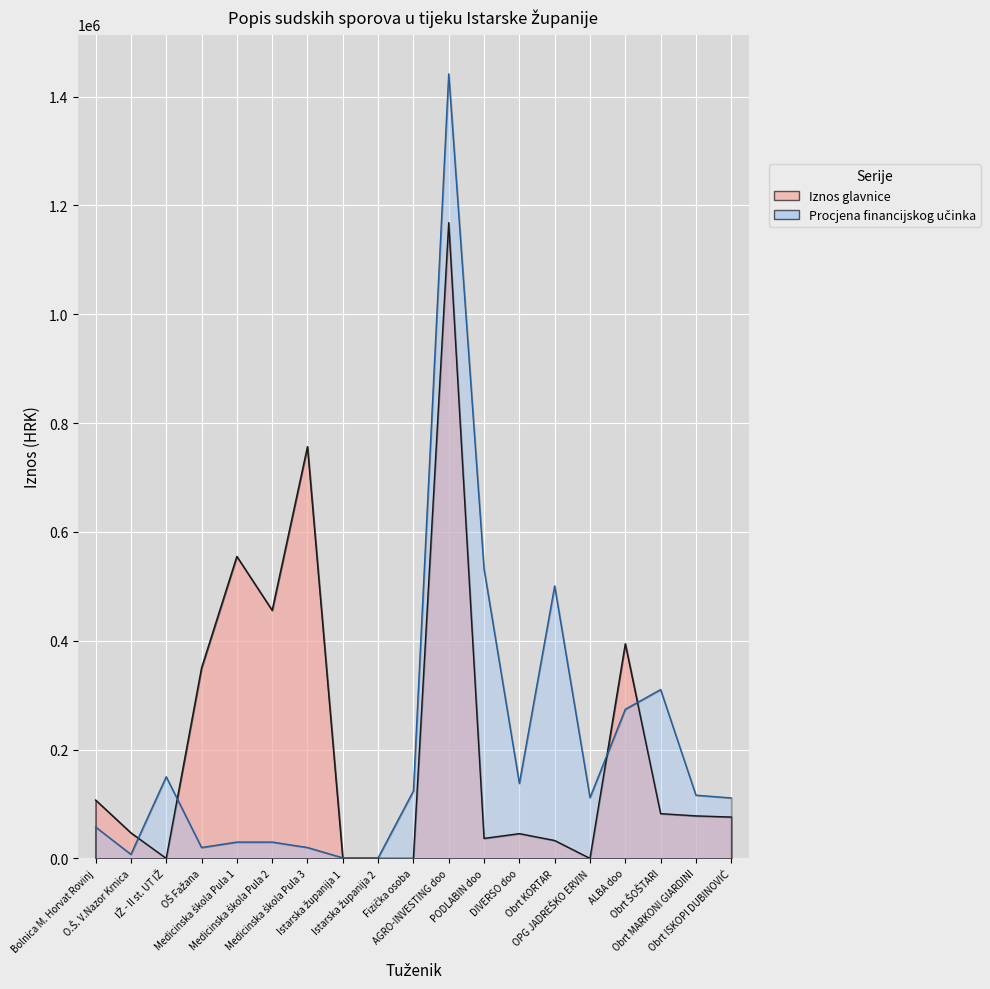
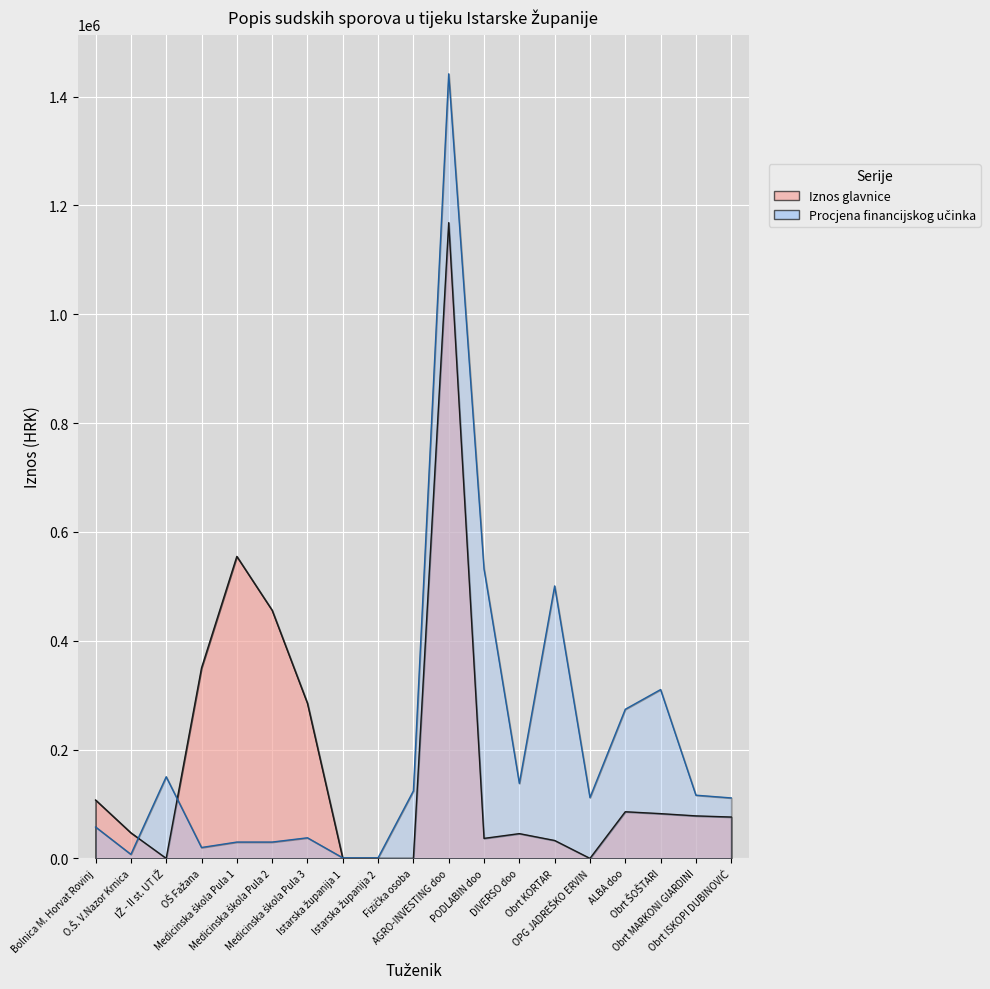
  {
    "Iznos glavnice": {
      "Bolnica M. Horvat Rovinj": 110000,
      "O.Š. V.Nazor Krnica": 50000,
      "IŽ - II st. UT IŽ": 0,
      "OŠ Fažana": 350000,
      "Medicinska škola Pula 1": 560000,
      "Medicinska škola Pula 2": 460000,
-     "Medicinska škola Pula 3": 760000,
+     "Medicinska škola Pula 3": 290000,
      "Fizička osoba": 0,
      "AGRO-INVESTING doo": 1170000,
      "PODLABIN doo": 40000,
      "DIVERSO doo": 50000,
      "Obrt KORTAR": 30000,
      "OPG JADREŠKO ERVIN": 0,
-     "ALBA doo": 390000,
+     "ALBA doo": 90000,
      "Obrt ŠOŠTARI": 80000,
      "Obrt MARKONI GIARDINI": 80000,
      "Obrt ISKOPI DUBINOVIĆ": 80000
    },
    "Procjena financijskog učinka": {
      "Bolnica M. Horvat Rovinj": 60000,
      "O.Š. V.Nazor Krnica": 10000,
      "IŽ - II st. UT IŽ": 150000,
      "OŠ Fažana": 20000,
      "Medicinska škola Pula 1": 30000,
      "Medicinska škola Pula 2": 30000,
-     "Medicinska škola Pula 3": 20000,
+     "Medicinska škola Pula 3": 40000,
      "Fizička osoba": 120000,
      "AGRO-INVESTING doo": 1440000,
      "PODLABIN doo": 530000,
      "DIVERSO doo": 140000,
      "Obrt KORTAR": 500000,
      "OPG JADREŠKO ERVIN": 110000,
      "ALBA doo": 270000,
      "Obrt ŠOŠTARI": 310000,
      "Obrt MARKONI GIARDINI": 120000,
      "Obrt ISKOPI DUBINOVIĆ": 110000
    }
  }
